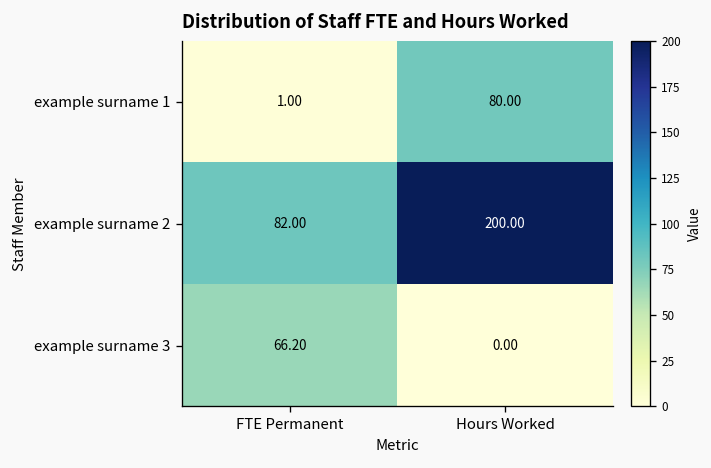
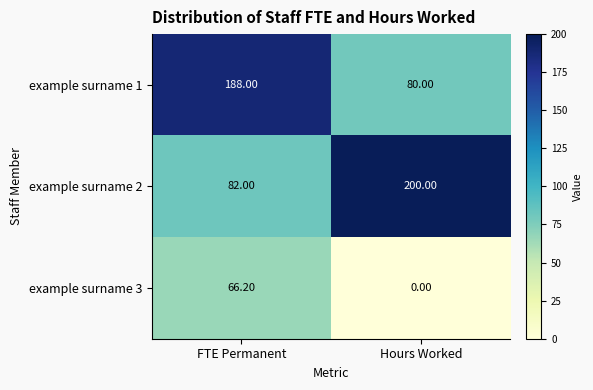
  {
    "example surname 1": {
-     "FTE Permanent": 1.00,
+     "FTE Permanent": 188.00,
      "Hours Worked": 80.00
    },
    "example surname 2": {
      "FTE Permanent": 82.00,
      "Hours Worked": 200.00
    },
    "example surname 3": {
      "FTE Permanent": 66.20,
      "Hours Worked": 0.00
    }
  }
